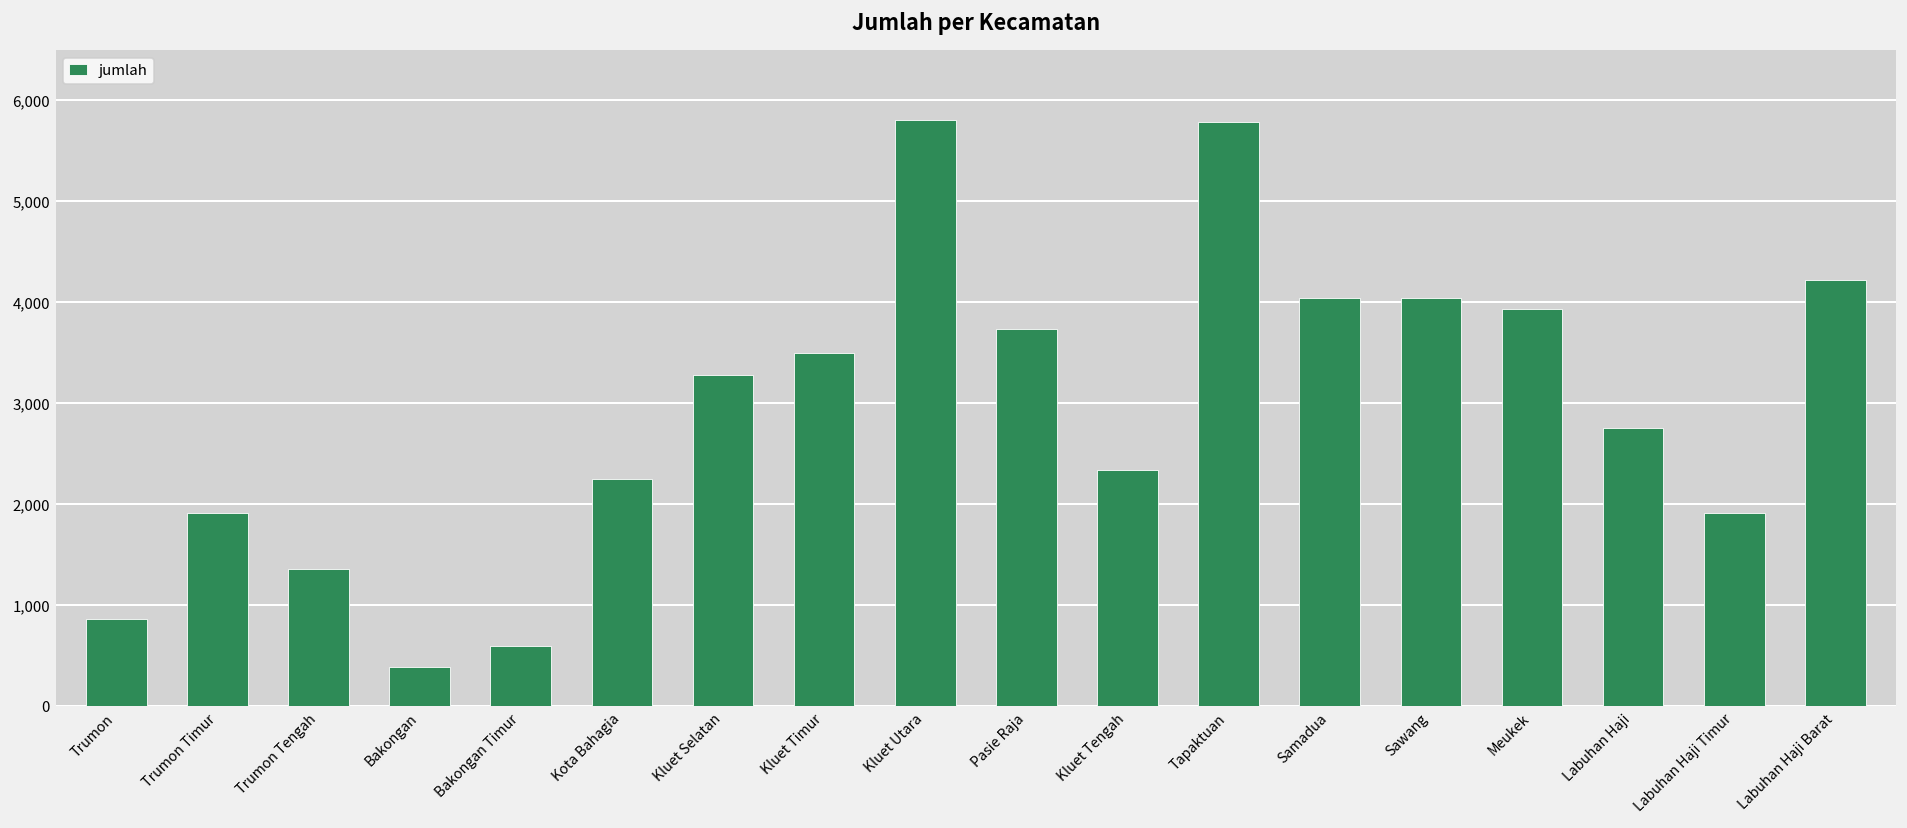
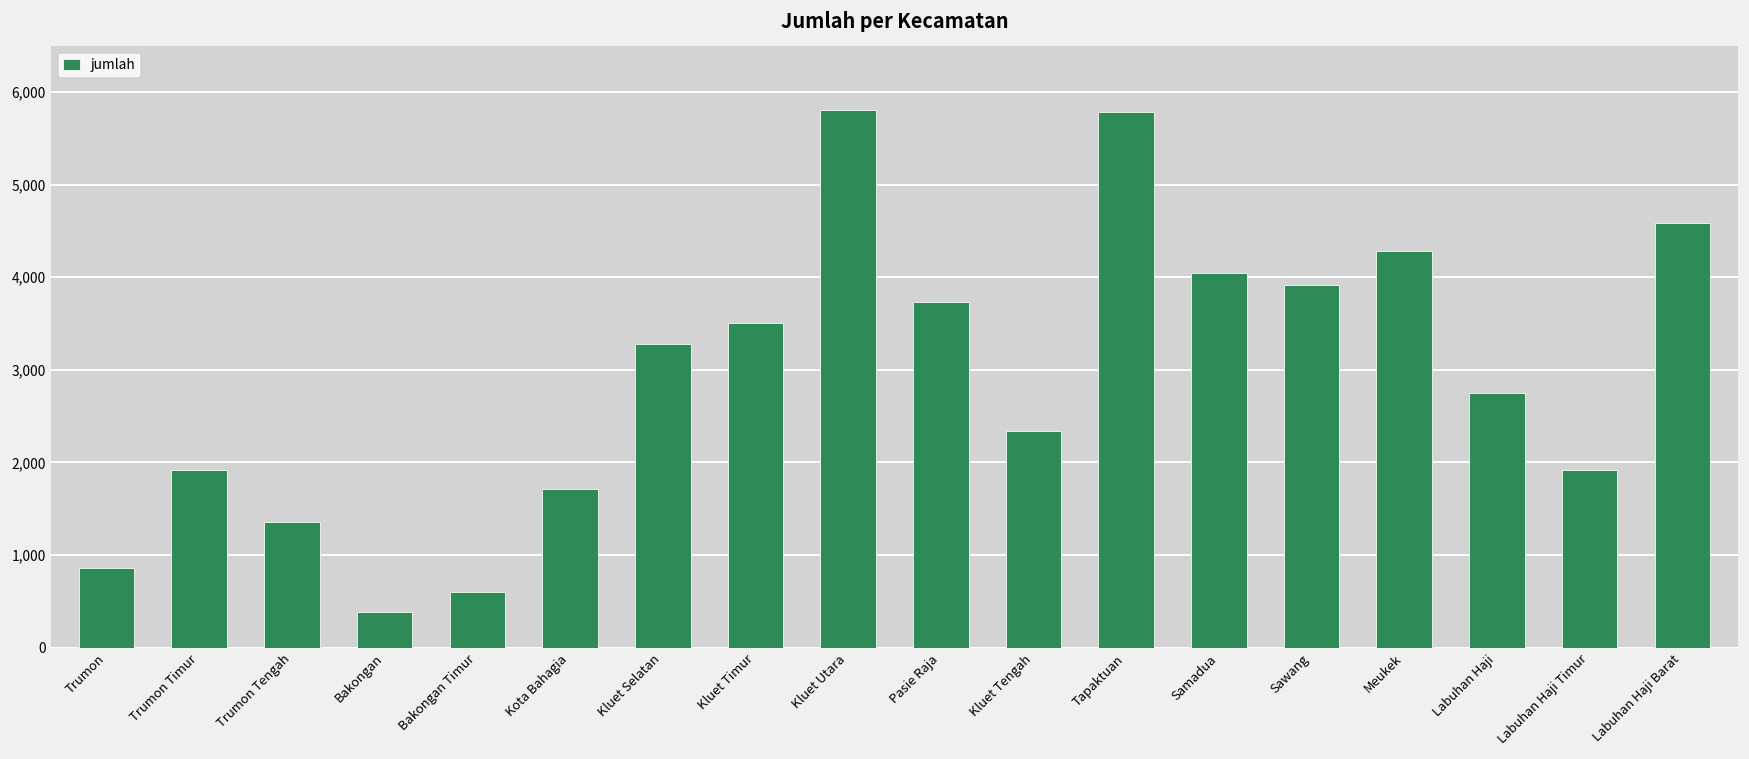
  {
    "Trumon": "900",
    "Trumon Timur": "1,900",
    "Trumon Tengah": "1,400",
    "Bakongan": "400",
    "Bakongan Timur": "600",
-   "Kota Bahagia": "2,300",
+   "Kota Bahagia": "1,700",
    "Kluet Selatan": "3,300",
    "Kluet Timur": "3,500",
    "Kluet Utara": "5,800",
    "Pasie Raja": "3,700",
    "Kluet Tengah": "2,300",
    "Tapaktuan": "5,800",
    "Samadua": "4,000",
-   "Sawang": "4,000",
-   "Meukek": "3,900",
+   "Sawang": "3,900",
+   "Meukek": "4,300",
    "Labuhan Haji": "2,800",
    "Labuhan Haji Timur": "1,900",
-   "Labuhan Haji Barat": "4,200"
+   "Labuhan Haji Barat": "4,600"
  }
